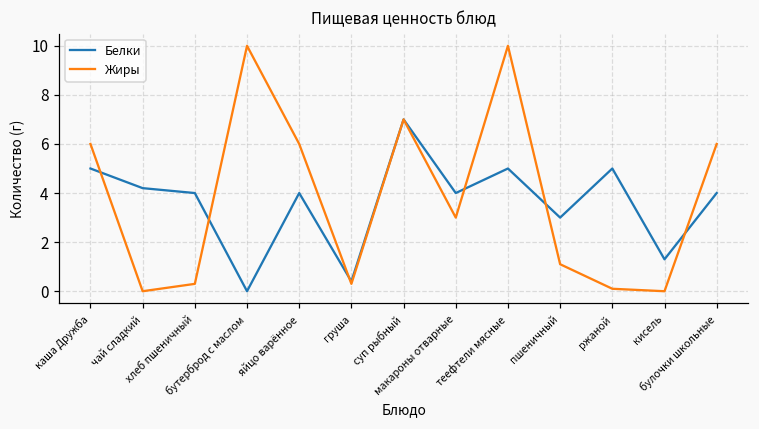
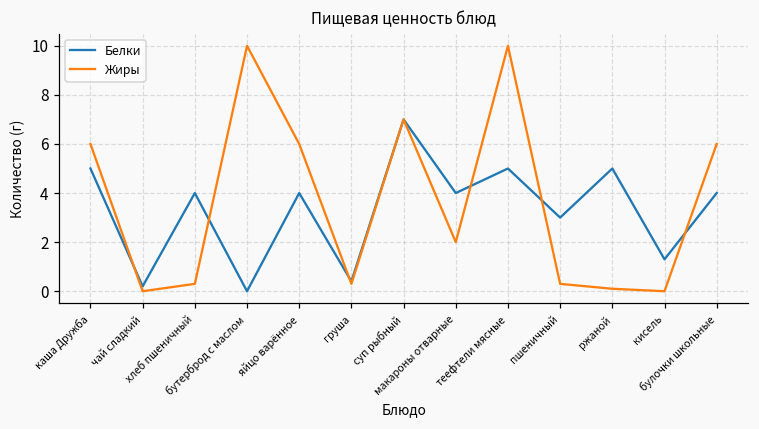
  {
    "Белки": {
      "каша Дружба": 5.0,
-     "чай сладкий": 4.2,
+     "чай сладкий": 0.2,
      "хлеб пшеничный": 4.0,
      "бутерброд с маслом": 0.0,
      "яйцо варённое": 4.0,
      "макароны отварные": 4.0,
      "теефтели мясные": 5.0,
      "пшеничный": 3.0,
      "ржаной": 5.0,
      "кисель": 1.3,
      "булочки школьные": 4.0
    },
    "Жиры": {
      "каша Дружба": 6.0,
      "чай сладкий": 0.0,
      "хлеб пшеничный": 0.3,
      "бутерброд с маслом": 10.0,
      "яйцо варённое": 6.0,
-     "макароны отварные": 3,
+     "макароны отварные": 2,
      "теефтели мясные": 10.0,
-     "пшеничный": 1.1,
+     "пшеничный": 0.3,
      "ржаной": 0.1,
      "кисель": 0.0,
      "булочки школьные": 6.0
    }
  }
